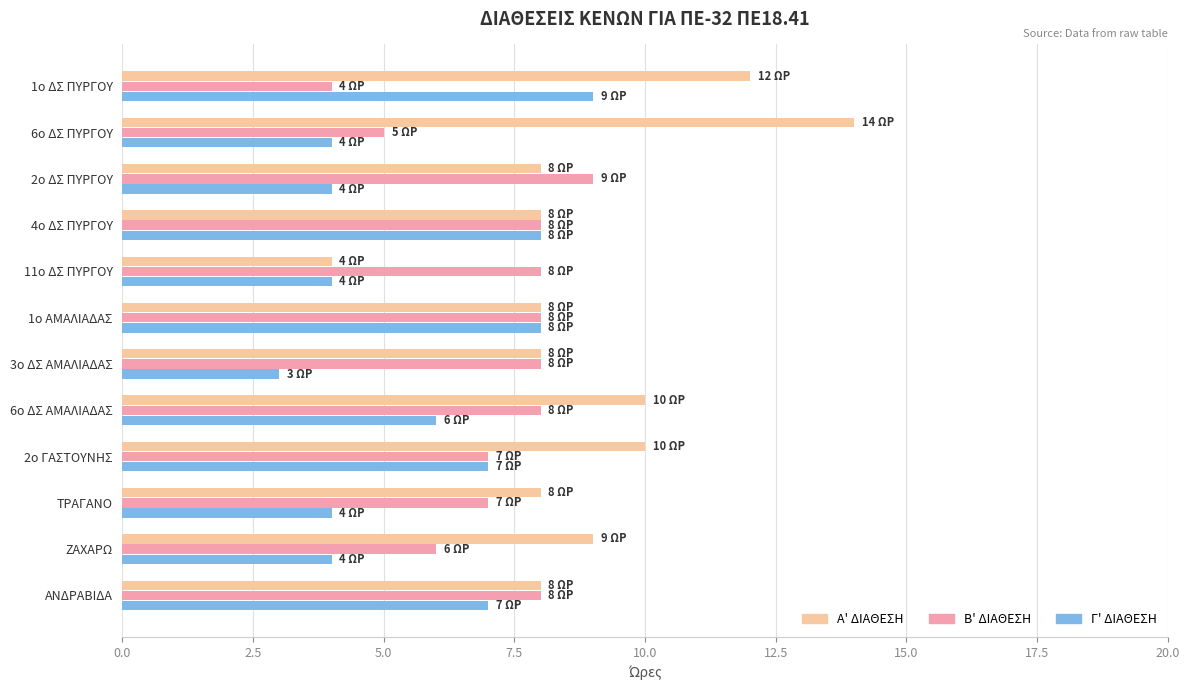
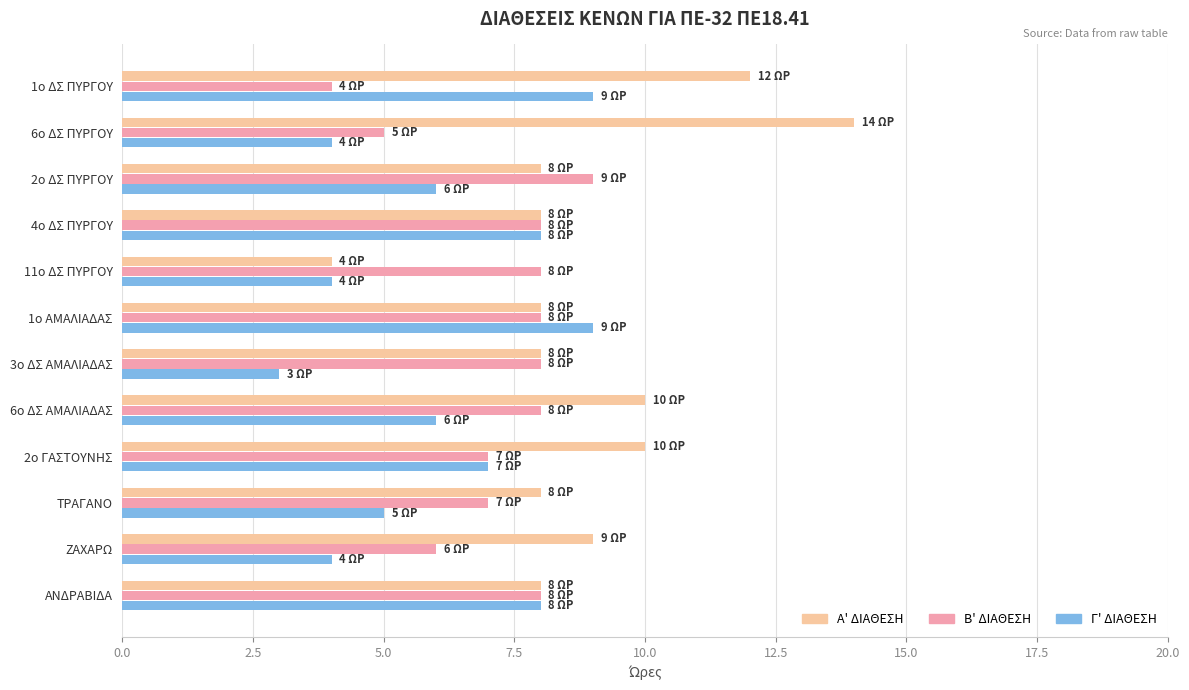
  {
    "Γ' ΔΙΑΘΕΣΗ": {
      "1ο ΔΣ ΠΥΡΓΟΥ": 9,
      "6ο ΔΣ ΠΥΡΓΟΥ": 4,
-     "2ο ΔΣ ΠΥΡΓΟΥ": 4,
+     "2ο ΔΣ ΠΥΡΓΟΥ": 6,
      "11ο ΔΣ ΠΥΡΓΟΥ": 4,
-     "1ο ΑΜΑΛΙΑΔΑΣ": 8,
+     "1ο ΑΜΑΛΙΑΔΑΣ": 9,
      "3ο ΔΣ ΑΜΑΛΙΑΔΑΣ": 3,
      "6ο ΔΣ ΑΜΑΛΙΑΔΑΣ": 6,
-     "ΤΡΑΓΑΝΟ": 4,
+     "ΤΡΑΓΑΝΟ": 5,
      "ΖΑΧΑΡΩ": 4,
-     "ΑΝΔΡΑΒΙΔΑ": 7
+     "ΑΝΔΡΑΒΙΔΑ": 8
    }
  }
